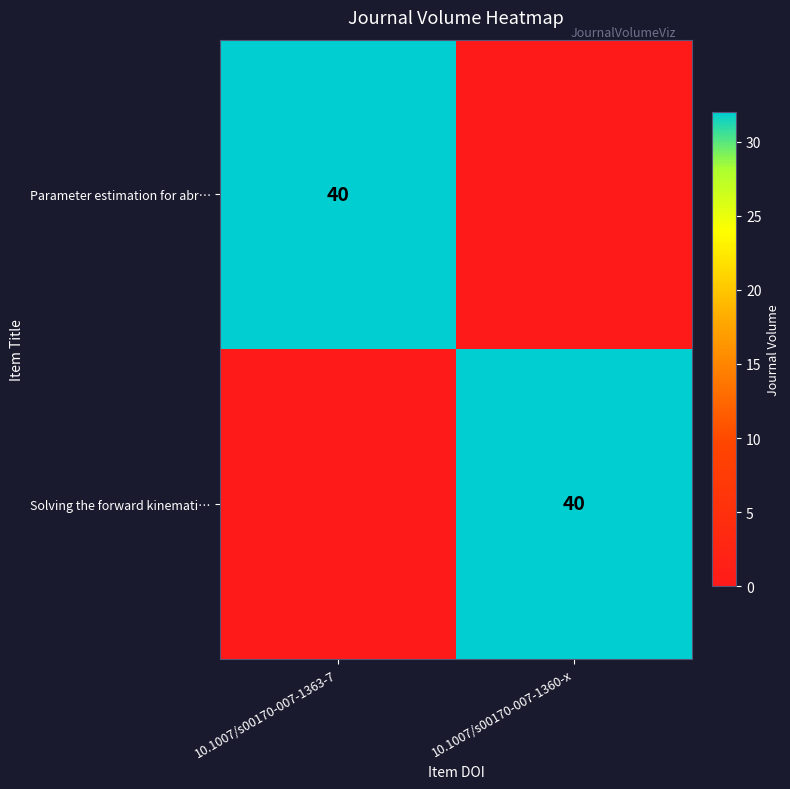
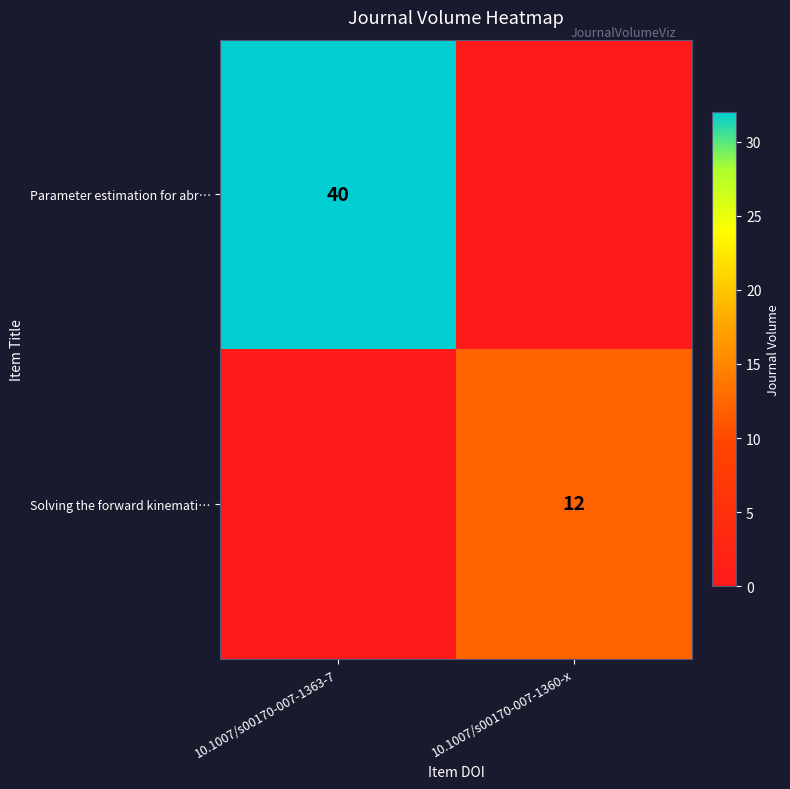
  {
    "Parameter estimation for abr…": {
      "10.1007/s00170-007-1363-7": 40
    },
    "Solving the forward kinemati…": {
-     "10.1007/s00170-007-1360-x": 40
+     "10.1007/s00170-007-1360-x": 12
    }
  }
